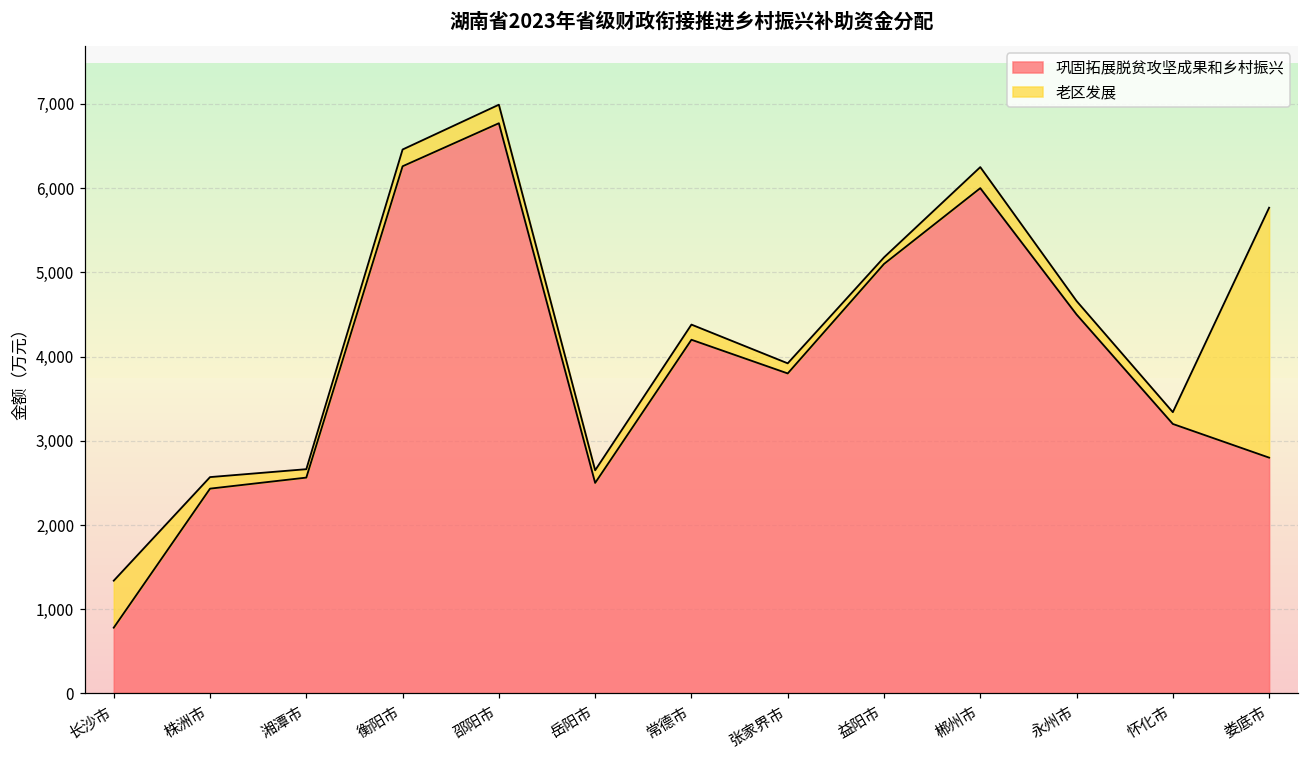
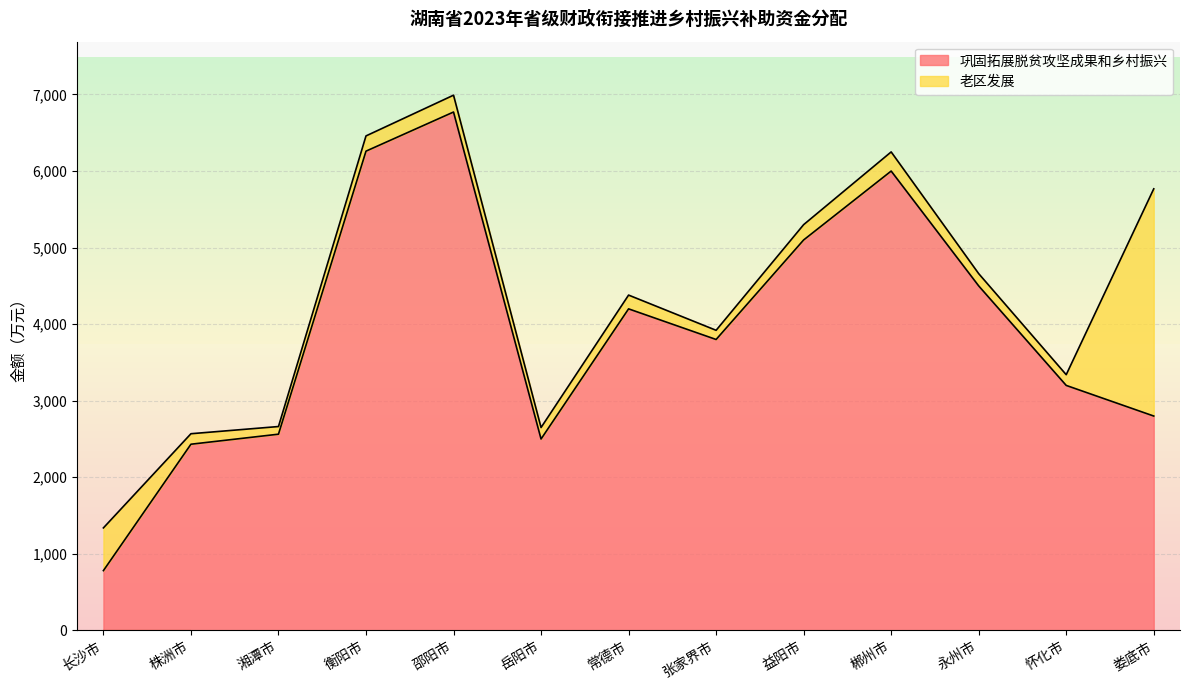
  {
    "巩固拓展脱贫攻坚成果和乡村振兴": {
      "长沙市": "800",
      "株洲市": "2,400",
      "湘潭市": "2,600",
      "衡阳市": "6,300",
      "邵阳市": "6,800",
      "岳阳市": "2,500",
      "常德市": "4,200",
      "张家界市": "3,800",
      "益阳市": "5,100",
      "郴州市": "6,000",
      "永州市": "4,500",
      "怀化市": "3,200",
      "娄底市": "2,800"
    },
    "老区发展": {
      "长沙市": "600",
      "株洲市": "100",
      "湘潭市": "100",
      "衡阳市": "200",
      "邵阳市": "200",
      "岳阳市": "200",
      "常德市": "200",
      "张家界市": "100",
-     "益阳市": "100",
+     "益阳市": "200",
      "郴州市": "300",
      "永州市": "200",
      "怀化市": "100",
      "娄底市": "3,000"
    }
  }
